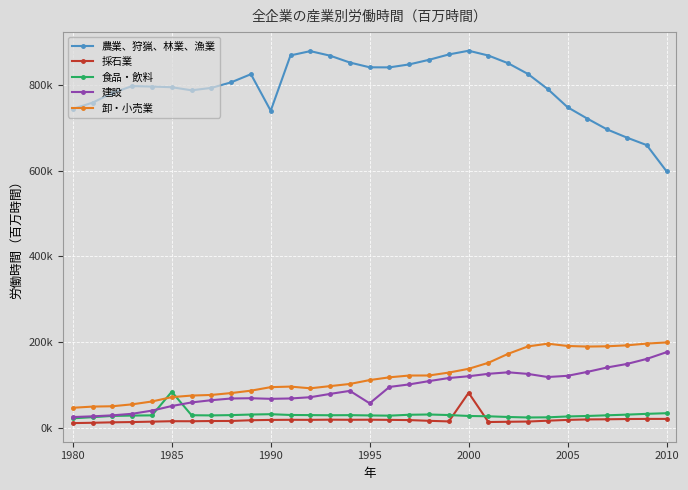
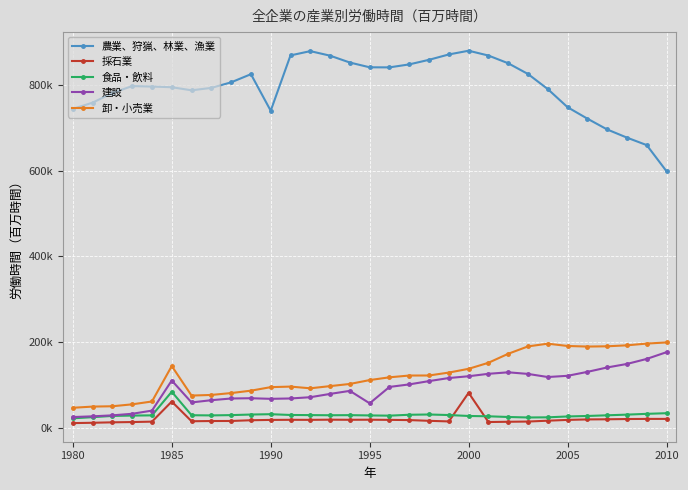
  {
    "農業、狩猟、林業、漁業": {
      "1990": 740000,
      "1995": 840000,
      "2000": 880000,
      "2005": 750000,
      "2010": 600000
    },
    "採石業": {
      "1980": 10000,
-     "1985": 20000,
+     "1985": 60000,
      "1990": 20000,
      "1995": 20000,
      "2000": 80000,
      "2005": 20000,
      "2010": 20000
    },
    "食品・飲料": {
      "1985": 80000,
      "1990": 30000,
      "1995": 30000,
      "2000": 30000,
      "2005": 30000,
      "2010": 30000
    },
    "建設": {
-     "1985": 50000,
+     "1985": 110000,
      "1990": 70000,
      "1995": 60000,
      "2000": 120000,
      "2005": 120000,
      "2010": 180000
    },
    "卸・小売業": {
      "1980": 50000,
-     "1985": 70000,
+     "1985": 140000,
      "1990": 100000,
      "1995": 110000,
      "2000": 140000,
      "2005": 190000,
      "2010": 200000
    }
  }
